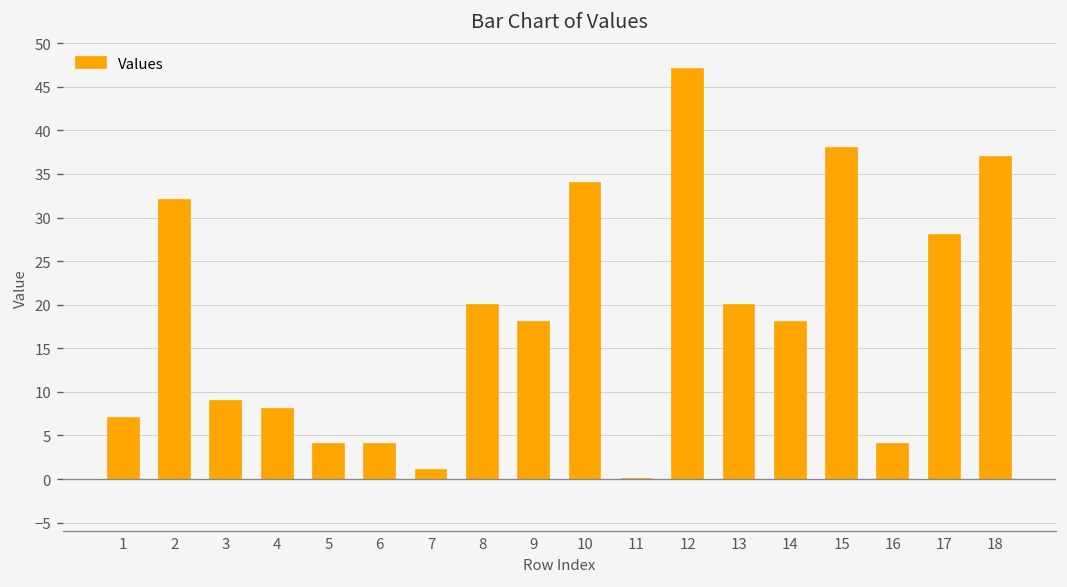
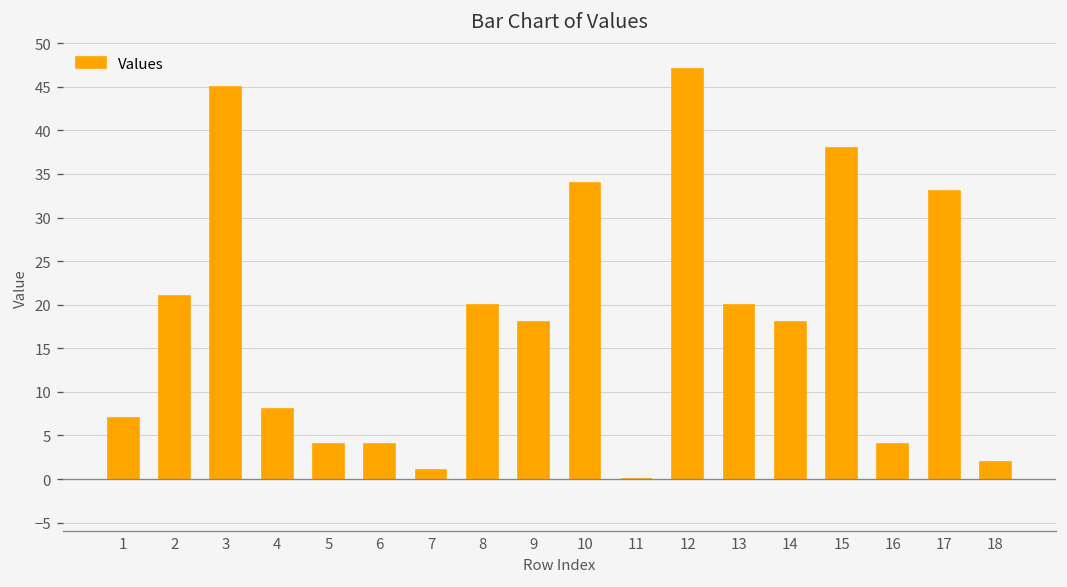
  {
    "1": 7,
-   "2": 32,
-   "3": 9,
+   "2": 21,
+   "3": 45,
    "4": 8,
    "5": 4,
    "6": 4,
    "7": 1,
    "8": 20,
    "9": 18,
    "10": 34,
    "11": 0,
    "12": 47,
    "13": 20,
    "14": 18,
    "15": 38,
    "16": 4,
-   "17": 28,
-   "18": 37
+   "17": 33,
+   "18": 2
  }
